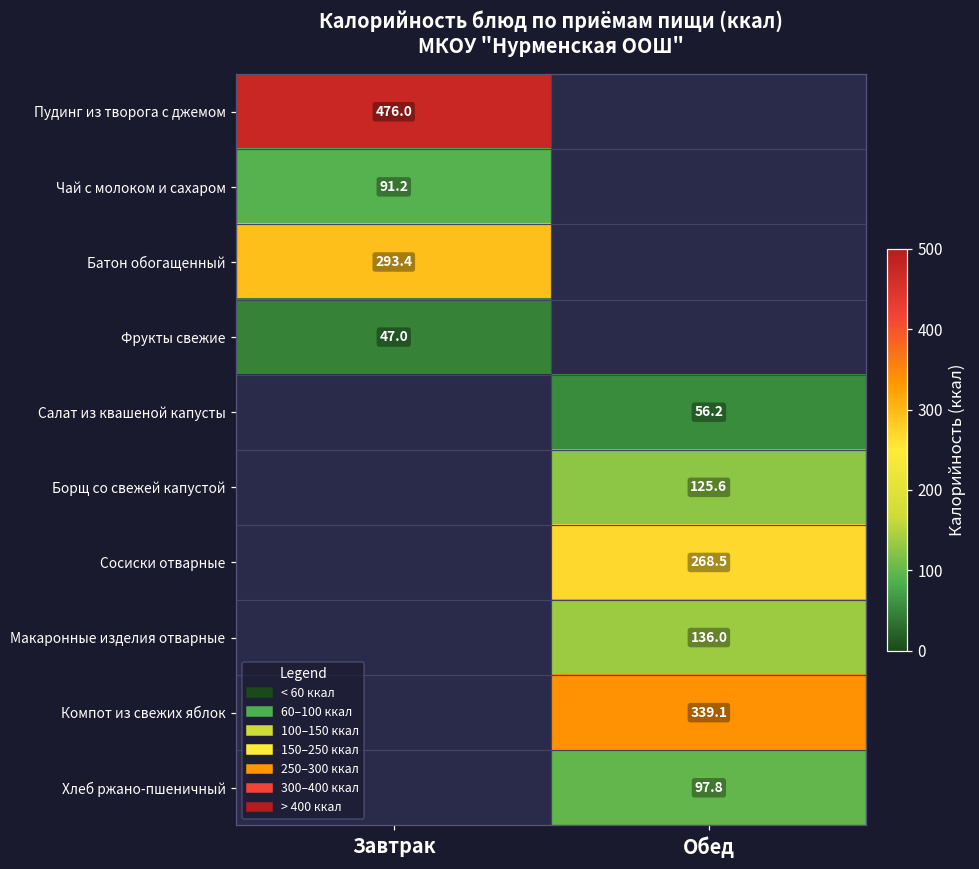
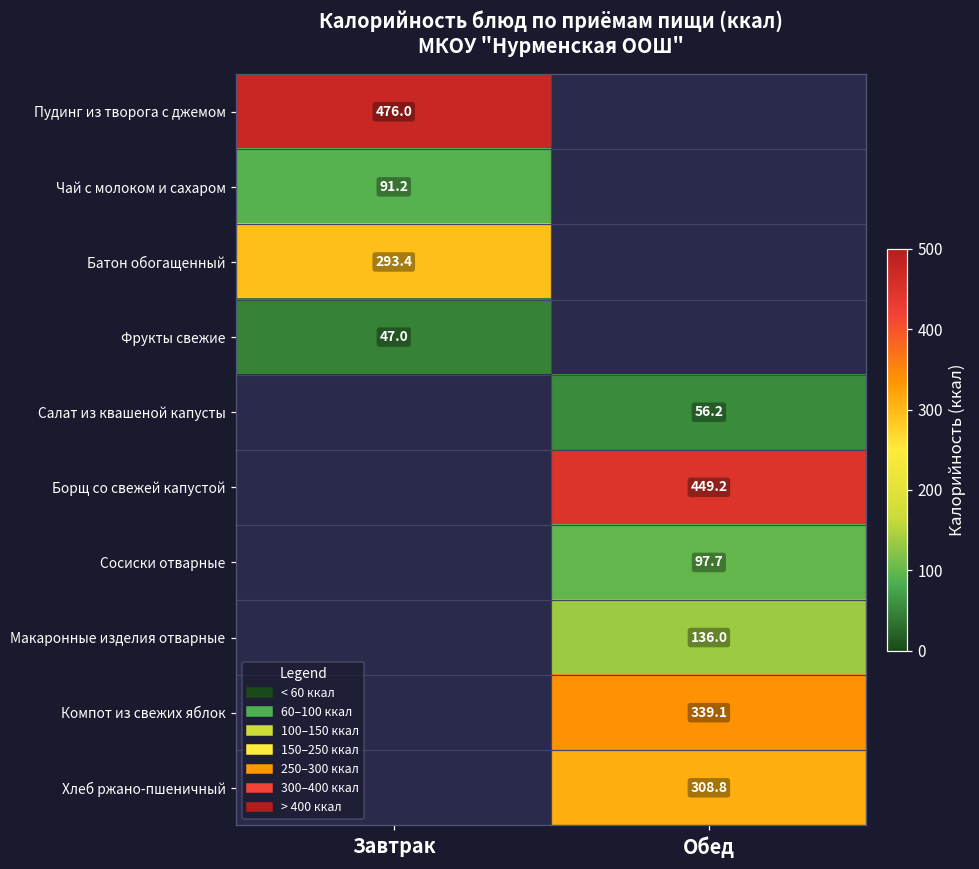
  {
    "Борщ со свежей капустой": {
-     "Обед": 125.6
+     "Обед": 449.2
    },
    "Сосиски отварные": {
-     "Обед": 268.5
+     "Обед": 97.7
    },
    "Хлеб ржано-пшеничный": {
-     "Обед": 97.8
+     "Обед": 308.8
    }
  }
